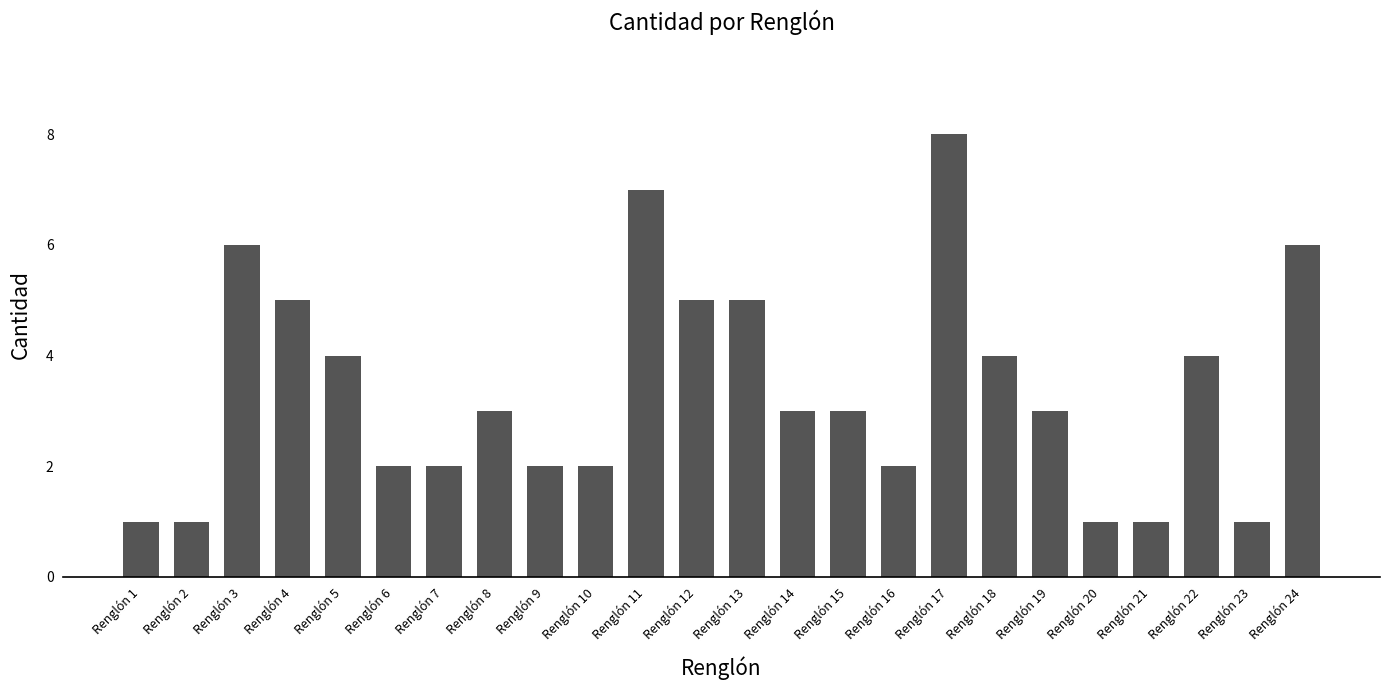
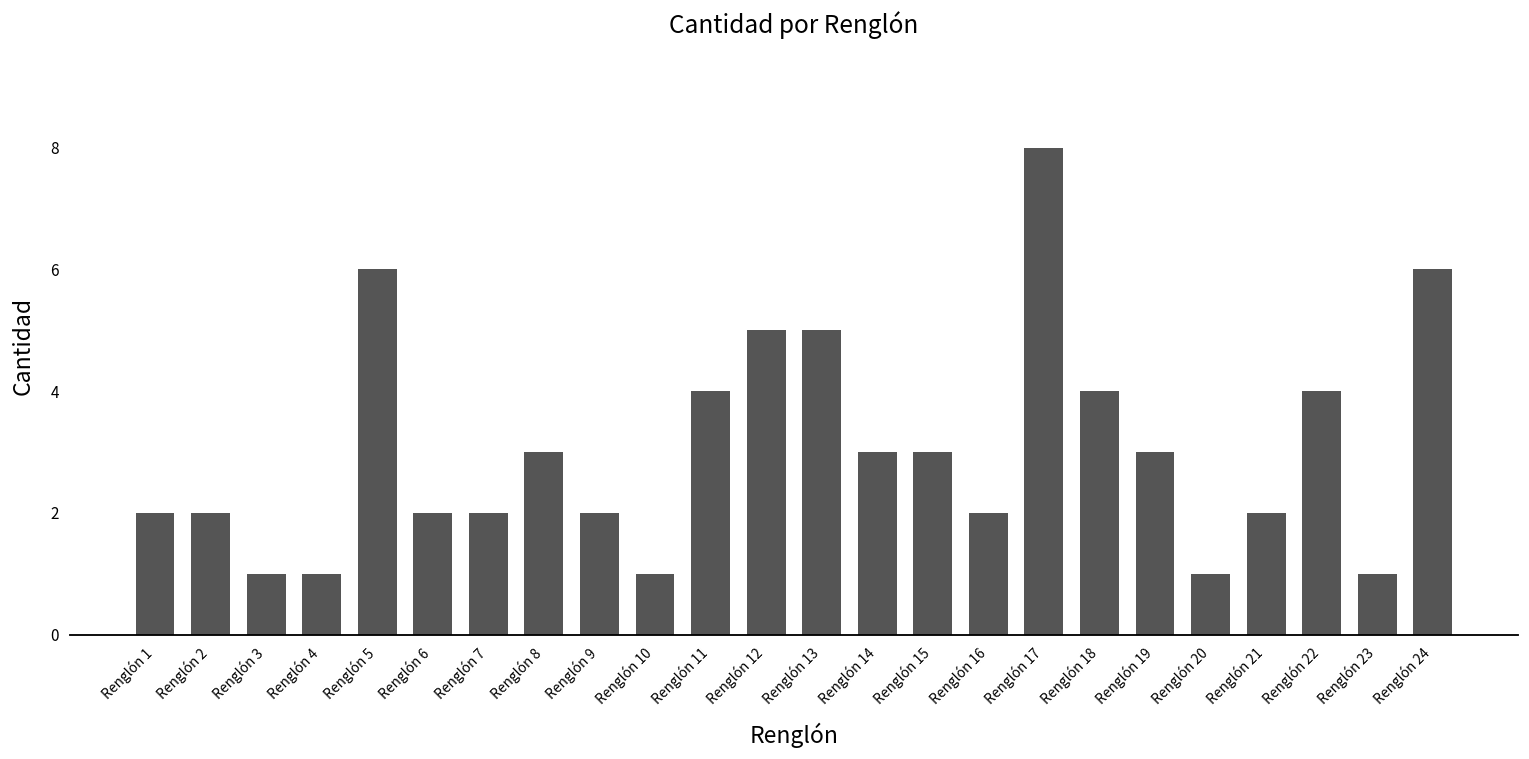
  {
-   "Renglón 1": 1,
-   "Renglón 2": 1,
-   "Renglón 3": 6,
-   "Renglón 4": 5,
-   "Renglón 5": 4,
+   "Renglón 1": 2,
+   "Renglón 2": 2,
+   "Renglón 3": 1,
+   "Renglón 4": 1,
+   "Renglón 5": 6,
    "Renglón 6": 2,
    "Renglón 7": 2,
    "Renglón 8": 3,
    "Renglón 9": 2,
-   "Renglón 10": 2,
-   "Renglón 11": 7,
+   "Renglón 10": 1,
+   "Renglón 11": 4,
    "Renglón 12": 5,
    "Renglón 13": 5,
    "Renglón 14": 3,
    "Renglón 15": 3,
    "Renglón 16": 2,
    "Renglón 17": 8,
    "Renglón 18": 4,
    "Renglón 19": 3,
    "Renglón 20": 1,
-   "Renglón 21": 1,
+   "Renglón 21": 2,
    "Renglón 22": 4,
    "Renglón 23": 1,
    "Renglón 24": 6
  }
